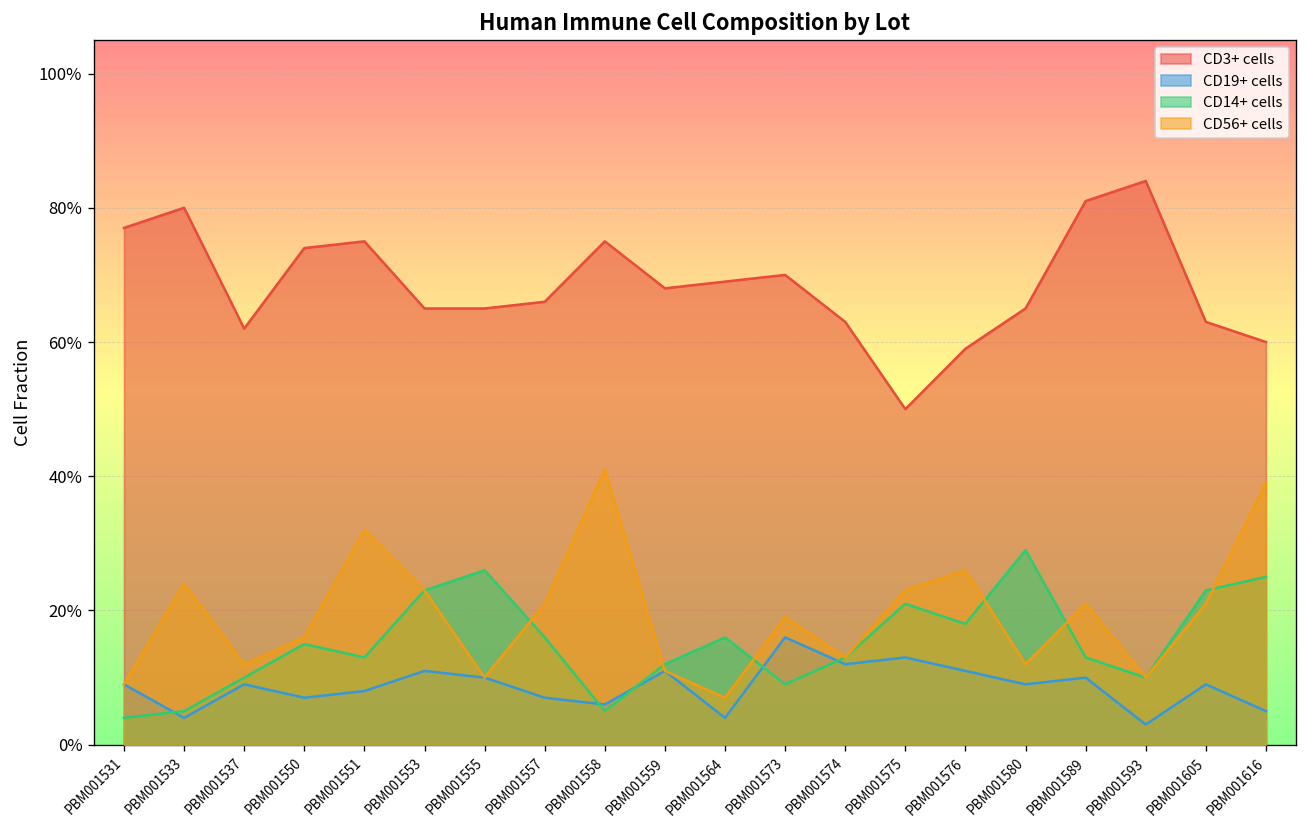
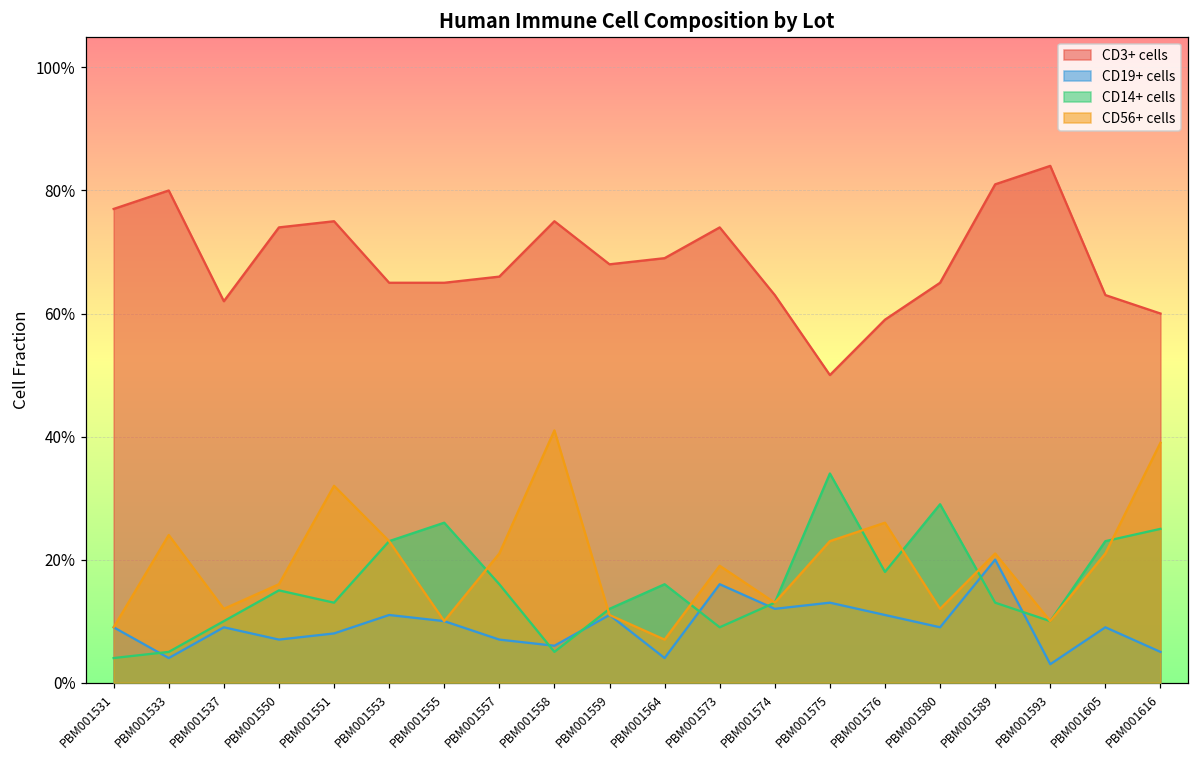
  {
    "CD3+ cells": {
      "PBM001531": "77%",
      "PBM001533": "80%",
      "PBM001537": "62%",
      "PBM001550": "74%",
      "PBM001551": "75%",
      "PBM001553": "65%",
      "PBM001555": "65%",
      "PBM001557": "66%",
      "PBM001558": "75%",
      "PBM001559": "68%",
      "PBM001564": "69%",
-     "PBM001573": "70%",
+     "PBM001573": "74%",
      "PBM001574": "63%",
      "PBM001575": "50%",
      "PBM001576": "59%",
      "PBM001580": "65%",
      "PBM001589": "81%",
      "PBM001593": "84%",
      "PBM001605": "63%",
      "PBM001616": "60%"
    },
    "CD19+ cells": {
      "PBM001533": "4%",
      "PBM001537": "9%",
      "PBM001550": "7%",
      "PBM001551": "8%",
      "PBM001553": "11%",
      "PBM001557": "7%",
      "PBM001558": "6%",
      "PBM001564": "4%",
      "PBM001573": "16%",
      "PBM001574": "12%",
      "PBM001575": "13%",
      "PBM001576": "11%",
      "PBM001580": "9%",
-     "PBM001589": "10%",
+     "PBM001589": "20%",
      "PBM001593": "3%",
      "PBM001605": "9%",
      "PBM001616": "5%"
    },
    "CD14+ cells": {
      "PBM001531": "4%",
      "PBM001533": "5%",
      "PBM001537": "10%",
      "PBM001550": "15%",
      "PBM001551": "13%",
      "PBM001555": "26%",
      "PBM001557": "16%",
      "PBM001558": "5%",
      "PBM001559": "12%",
      "PBM001564": "16%",
      "PBM001573": "9%",
-     "PBM001575": "21%",
+     "PBM001575": "34%",
      "PBM001576": "18%",
      "PBM001580": "29%",
      "PBM001589": "13%",
      "PBM001605": "23%",
      "PBM001616": "25%"
    },
    "CD56+ cells": {
      "PBM001533": "24%",
      "PBM001537": "12%",
      "PBM001550": "16%",
      "PBM001551": "32%",
      "PBM001557": "21%",
      "PBM001558": "41%",
      "PBM001564": "7%",
      "PBM001573": "19%",
      "PBM001575": "23%",
      "PBM001576": "26%",
      "PBM001580": "12%",
      "PBM001589": "21%",
      "PBM001605": "21%",
      "PBM001616": "39%"
    }
  }
